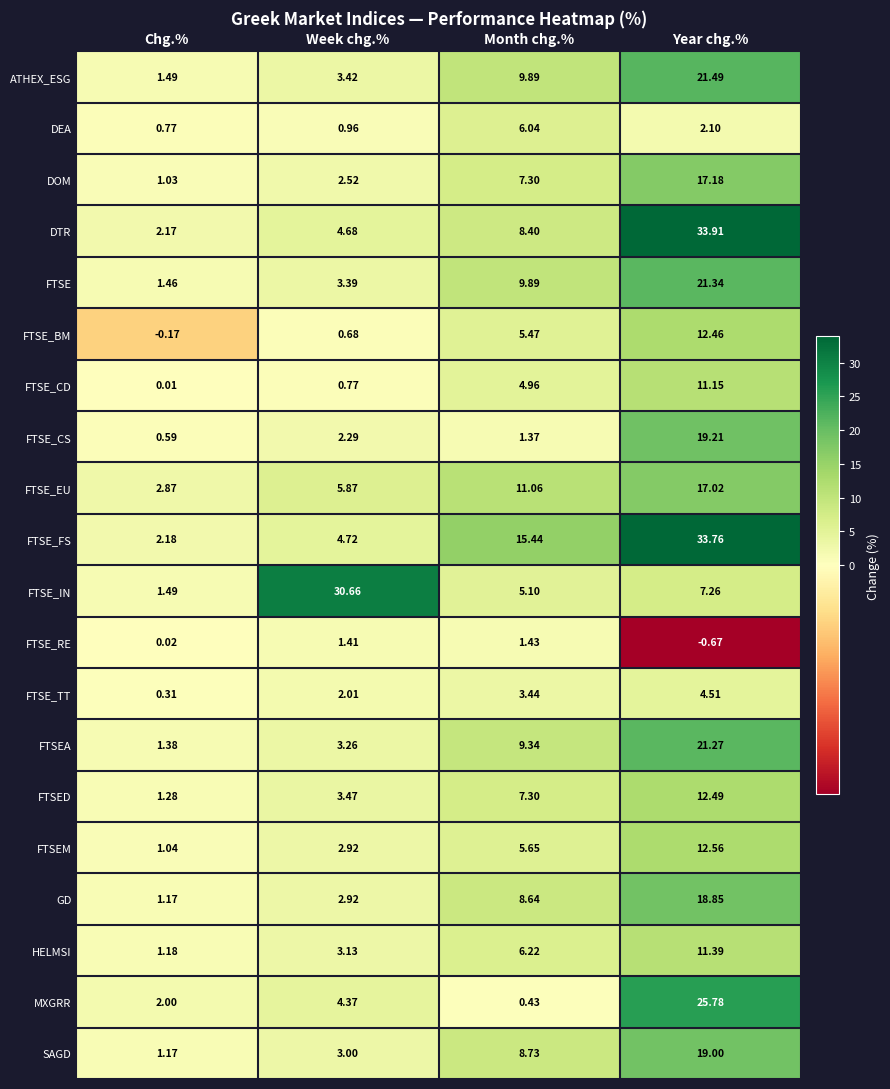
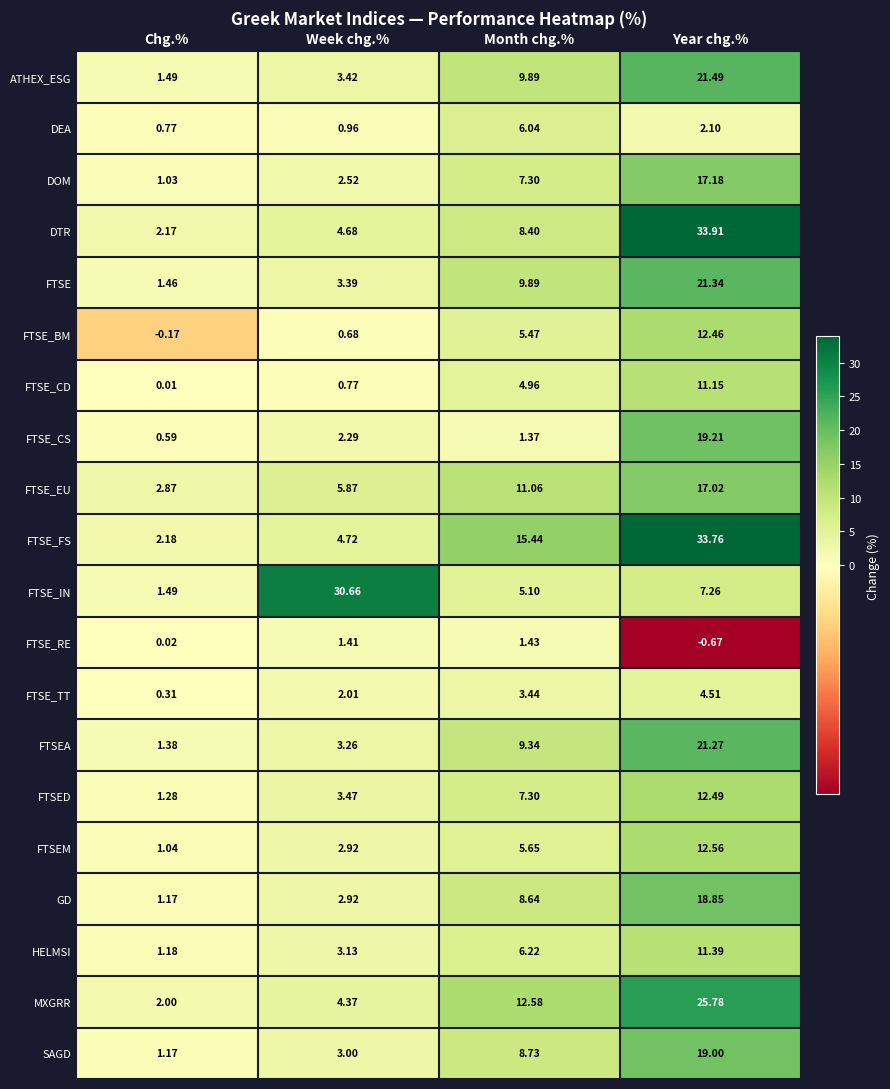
  {
    "ATHEX_ESG": {
      "Chg.%": 1.49,
      "Week chg.%": 3.42,
      "Month chg.%": 9.89,
      "Year chg.%": 21.49
    },
    "DEA": {
      "Chg.%": 0.77,
      "Week chg.%": 0.96,
      "Month chg.%": 6.04,
      "Year chg.%": 2.10
    },
    "DOM": {
      "Chg.%": 1.03,
      "Week chg.%": 2.52,
      "Month chg.%": 7.30,
      "Year chg.%": 17.18
    },
    "DTR": {
      "Chg.%": 2.17,
      "Week chg.%": 4.68,
      "Month chg.%": 8.40,
      "Year chg.%": 33.91
    },
    "FTSE": {
      "Chg.%": 1.46,
      "Week chg.%": 3.39,
      "Month chg.%": 9.89,
      "Year chg.%": 21.34
    },
    "FTSE_BM": {
      "Chg.%": -0.17,
      "Week chg.%": 0.68,
      "Month chg.%": 5.47,
      "Year chg.%": 12.46
    },
    "FTSE_CD": {
      "Chg.%": 0.01,
      "Week chg.%": 0.77,
      "Month chg.%": 4.96,
      "Year chg.%": 11.15
    },
    "FTSE_CS": {
      "Chg.%": 0.59,
      "Week chg.%": 2.29,
      "Month chg.%": 1.37,
      "Year chg.%": 19.21
    },
    "FTSE_EU": {
      "Chg.%": 2.87,
      "Week chg.%": 5.87,
      "Month chg.%": 11.06,
      "Year chg.%": 17.02
    },
    "FTSE_FS": {
      "Chg.%": 2.18,
      "Week chg.%": 4.72,
      "Month chg.%": 15.44,
      "Year chg.%": 33.76
    },
    "FTSE_IN": {
      "Chg.%": 1.49,
      "Week chg.%": 30.66,
      "Month chg.%": 5.10,
      "Year chg.%": 7.26
    },
    "FTSE_RE": {
      "Chg.%": 0.02,
      "Week chg.%": 1.41,
      "Month chg.%": 1.43,
      "Year chg.%": -0.67
    },
    "FTSE_TT": {
      "Chg.%": 0.31,
      "Week chg.%": 2.01,
      "Month chg.%": 3.44,
      "Year chg.%": 4.51
    },
    "FTSEA": {
      "Chg.%": 1.38,
      "Week chg.%": 3.26,
      "Month chg.%": 9.34,
      "Year chg.%": 21.27
    },
    "FTSED": {
      "Chg.%": 1.28,
      "Week chg.%": 3.47,
      "Month chg.%": 7.30,
      "Year chg.%": 12.49
    },
    "FTSEM": {
      "Chg.%": 1.04,
      "Week chg.%": 2.92,
      "Month chg.%": 5.65,
      "Year chg.%": 12.56
    },
    "GD": {
      "Chg.%": 1.17,
      "Week chg.%": 2.92,
      "Month chg.%": 8.64,
      "Year chg.%": 18.85
    },
    "HELMSI": {
      "Chg.%": 1.18,
      "Week chg.%": 3.13,
      "Month chg.%": 6.22,
      "Year chg.%": 11.39
    },
    "MXGRR": {
      "Chg.%": 2.00,
      "Week chg.%": 4.37,
-     "Month chg.%": 0.43,
+     "Month chg.%": 12.58,
      "Year chg.%": 25.78
    },
    "SAGD": {
      "Chg.%": 1.17,
      "Week chg.%": 3.00,
      "Month chg.%": 8.73,
      "Year chg.%": 19.00
    }
  }
